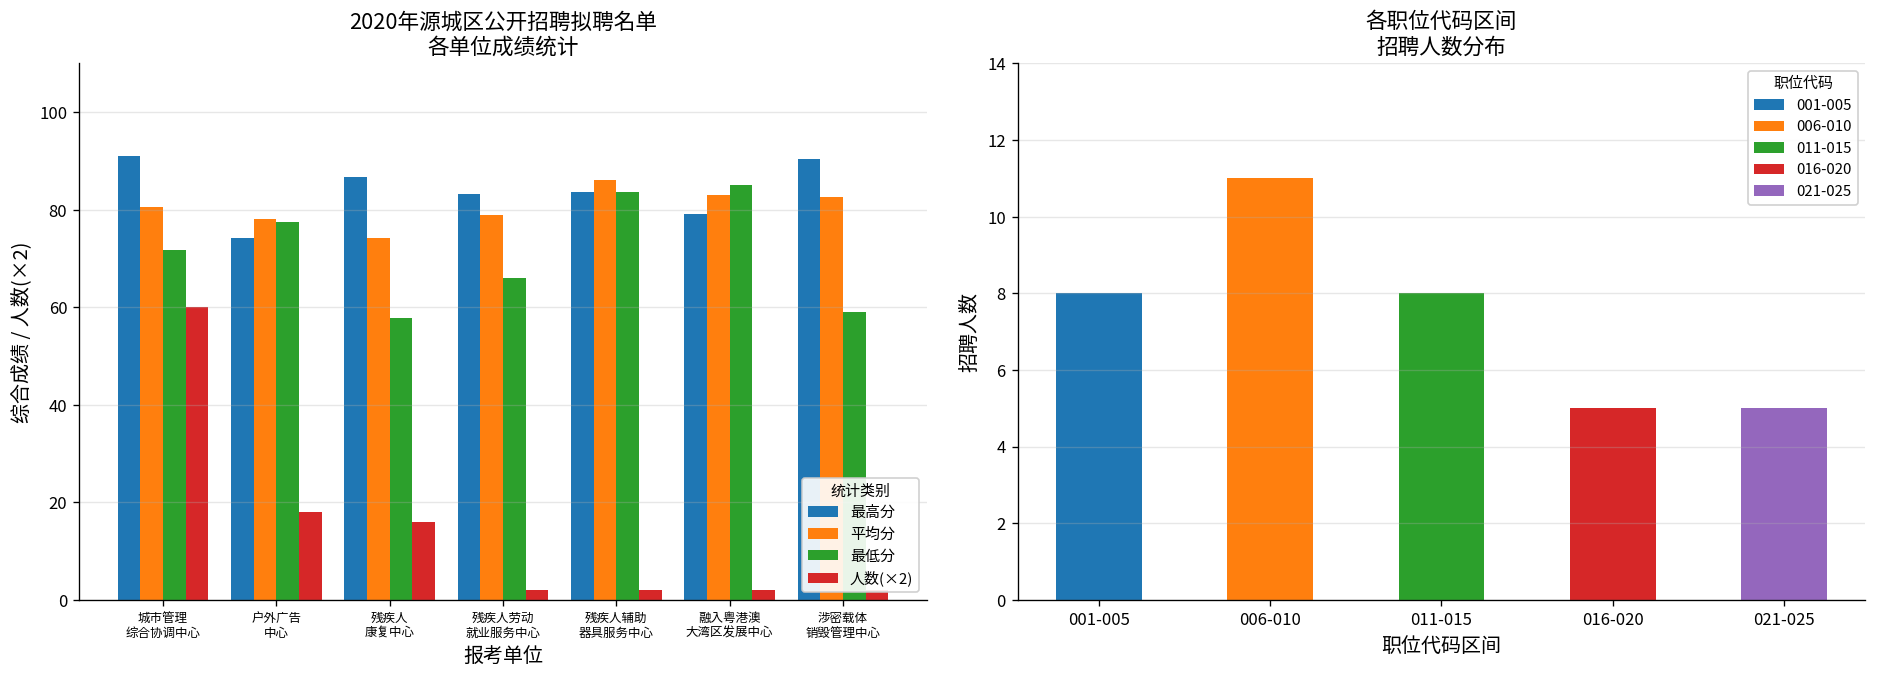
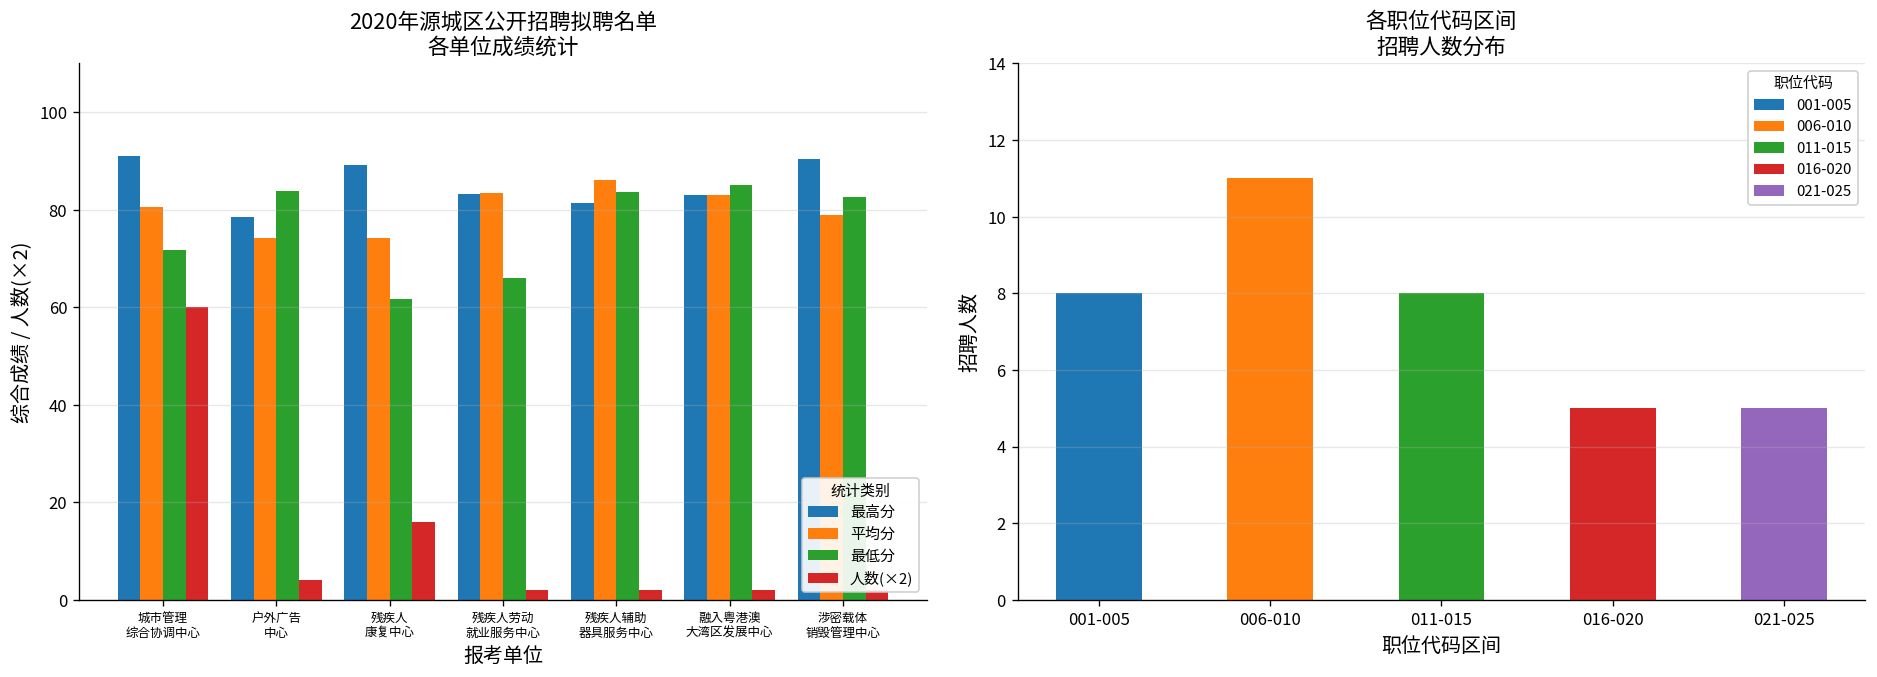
  {
    "2020年源城区公开招聘拟聘名单 各单位成绩统计": {
      "最高分": {
        "城市管理 综合协调中心": 91,
-       "户外广告 中心": 74,
-       "残疾人 康复中心": 87,
+       "户外广告 中心": 79,
+       "残疾人 康复中心": 89,
        "残疾人劳动 就业服务中心": 83,
-       "残疾人辅助 器具服务中心": 84,
-       "融入粤港澳 大湾区发展中心": 79,
+       "残疾人辅助 器具服务中心": 81,
+       "融入粤港澳 大湾区发展中心": 83,
        "涉密载体 销毁管理中心": 90
      },
      "平均分": {
        "城市管理 综合协调中心": 81,
-       "户外广告 中心": 78,
+       "户外广告 中心": 74,
        "残疾人 康复中心": 74,
-       "残疾人劳动 就业服务中心": 79,
+       "残疾人劳动 就业服务中心": 83,
        "残疾人辅助 器具服务中心": 86,
        "融入粤港澳 大湾区发展中心": 83,
-       "涉密载体 销毁管理中心": 83
+       "涉密载体 销毁管理中心": 79
      },
      "最低分": {
        "城市管理 综合协调中心": 72,
-       "户外广告 中心": 78,
-       "残疾人 康复中心": 58,
+       "户外广告 中心": 84,
+       "残疾人 康复中心": 62,
        "残疾人劳动 就业服务中心": 66,
        "残疾人辅助 器具服务中心": 84,
        "融入粤港澳 大湾区发展中心": 85,
-       "涉密载体 销毁管理中心": 59
+       "涉密载体 销毁管理中心": 83
      },
      "人数(×2)": {
        "城市管理 综合协调中心": 60,
-       "户外广告 中心": 18,
+       "户外广告 中心": 4,
        "残疾人 康复中心": 16,
        "残疾人劳动 就业服务中心": 2,
        "残疾人辅助 器具服务中心": 2,
        "融入粤港澳 大湾区发展中心": 2
      }
    },
    "各职位代码区间 招聘人数分布": {
      "001-005": 8.0,
      "006-010": 11.0,
      "011-015": 8.0,
      "016-020": 5.0,
      "021-025": 5.0
    }
  }
